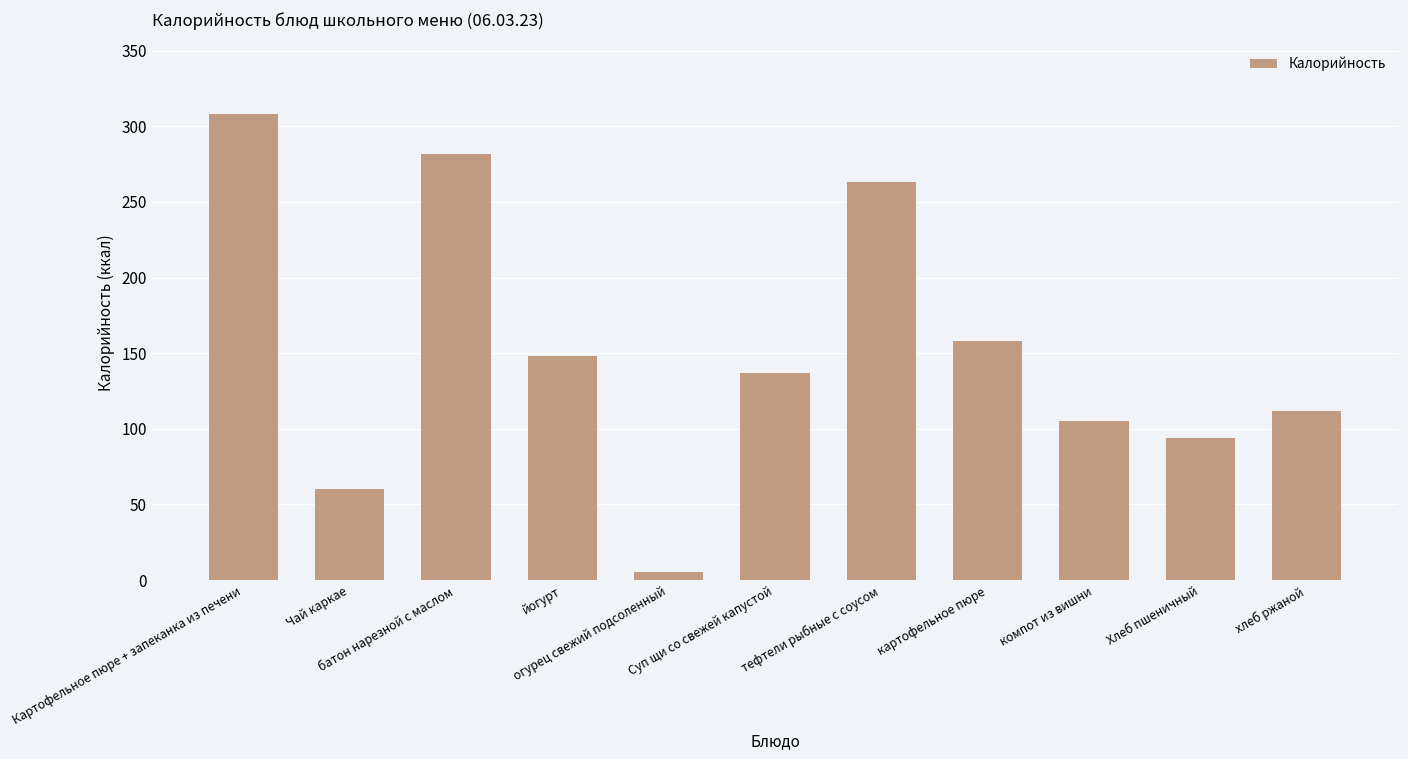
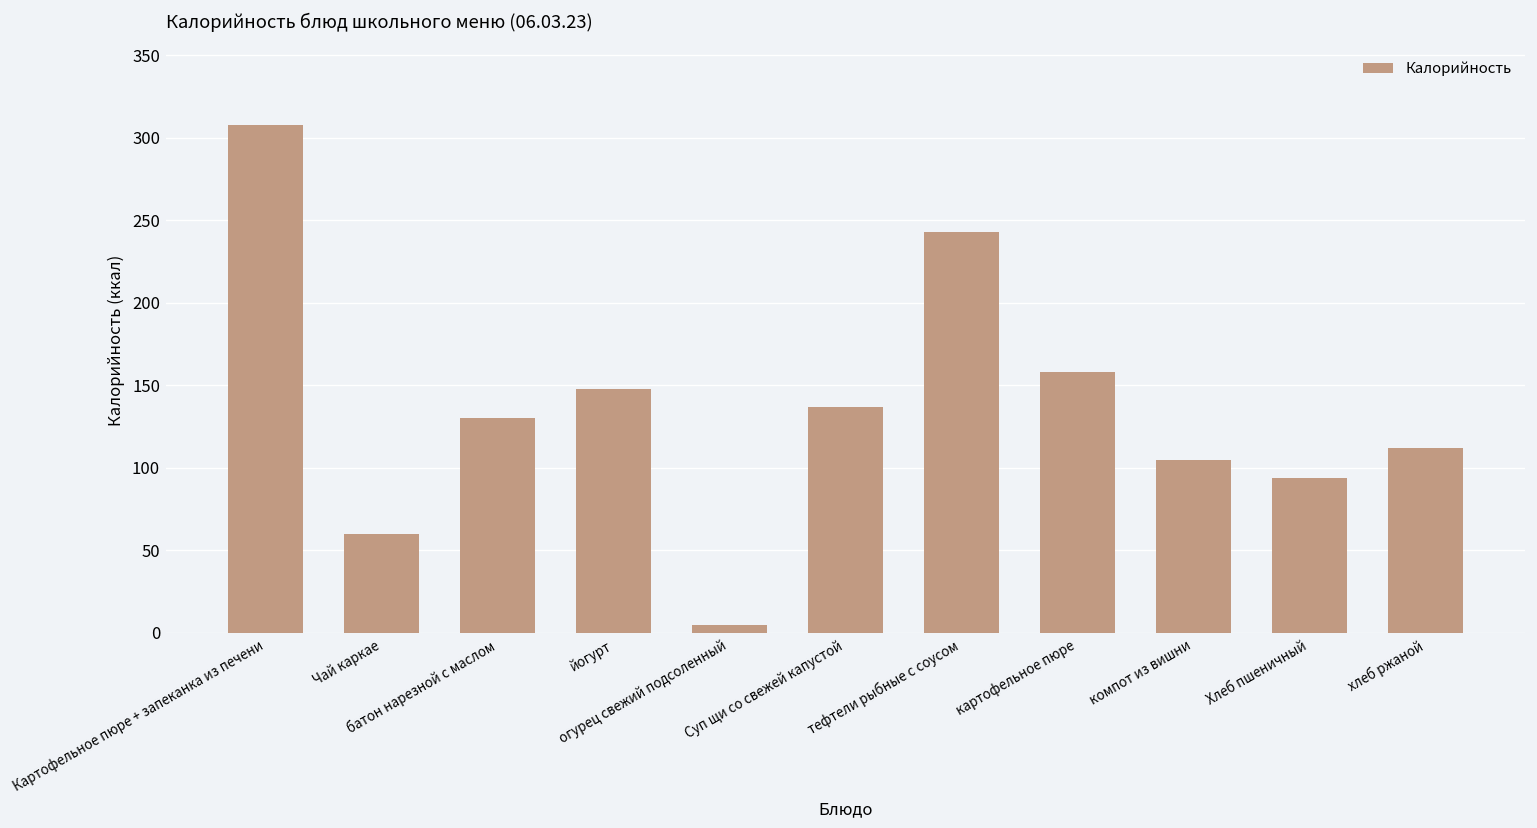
  {
    "Картофельное пюре + запеканка из печени": 308,
    "Чай каркае": 60,
-   "батон нарезной с маслом": 282,
+   "батон нарезной с маслом": 130,
    "йогурт": 148,
    "огурец свежий подсоленный": 5,
    "Суп щи со свежей капустой": 137,
-   "тефтели рыбные с соусом": 263,
+   "тефтели рыбные с соусом": 243,
    "картофельное пюре": 158,
    "компот из вишни": 105,
    "Хлеб пшеничный": 94,
    "хлеб ржаной": 112
  }
